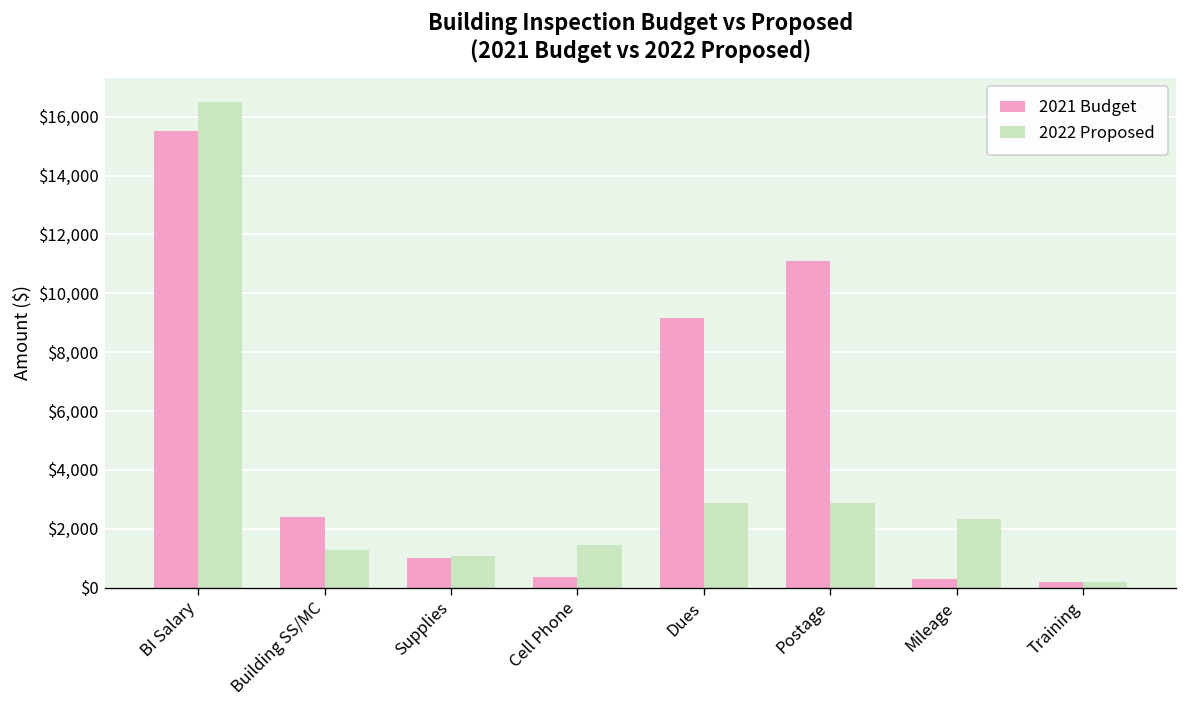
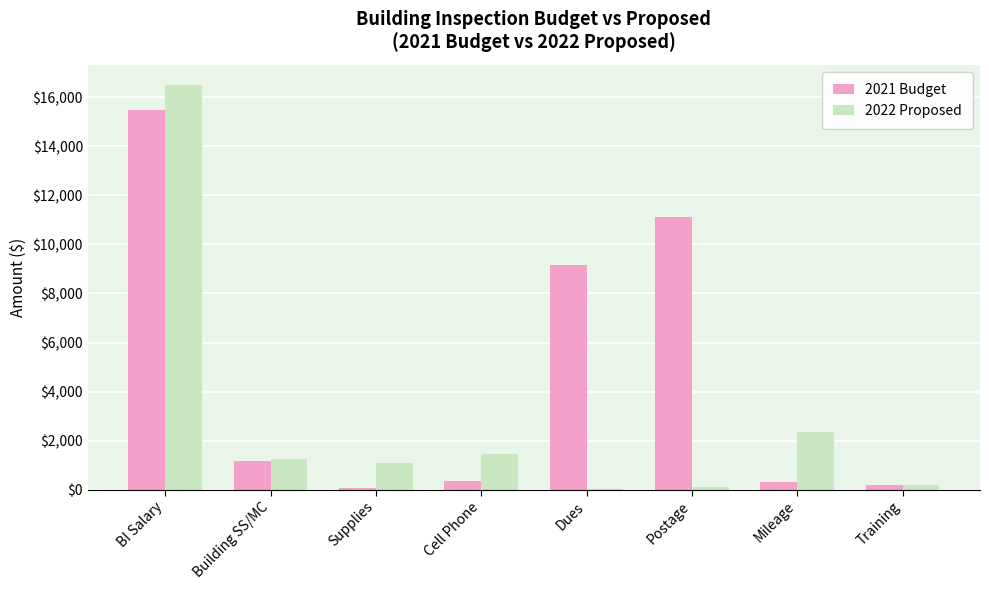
  {
    "2021 Budget": {
      "BI Salary": "$15,500",
-     "Building SS/MC": "$2,400",
-     "Supplies": "$1,000",
+     "Building SS/MC": "$1,200",
+     "Supplies": "$100",
      "Cell Phone": "$400",
      "Dues": "$9,100",
      "Postage": "$11,100",
      "Mileage": "$300",
      "Training": "$200"
    },
    "2022 Proposed": {
      "BI Salary": "$16,500",
      "Building SS/MC": "$1,300",
      "Supplies": "$1,100",
      "Cell Phone": "$1,400",
-     "Dues": "$2,900",
-     "Postage": "$2,900",
+     "Dues": "$0",
+     "Postage": "$100",
      "Mileage": "$2,300",
      "Training": "$200"
    }
  }
